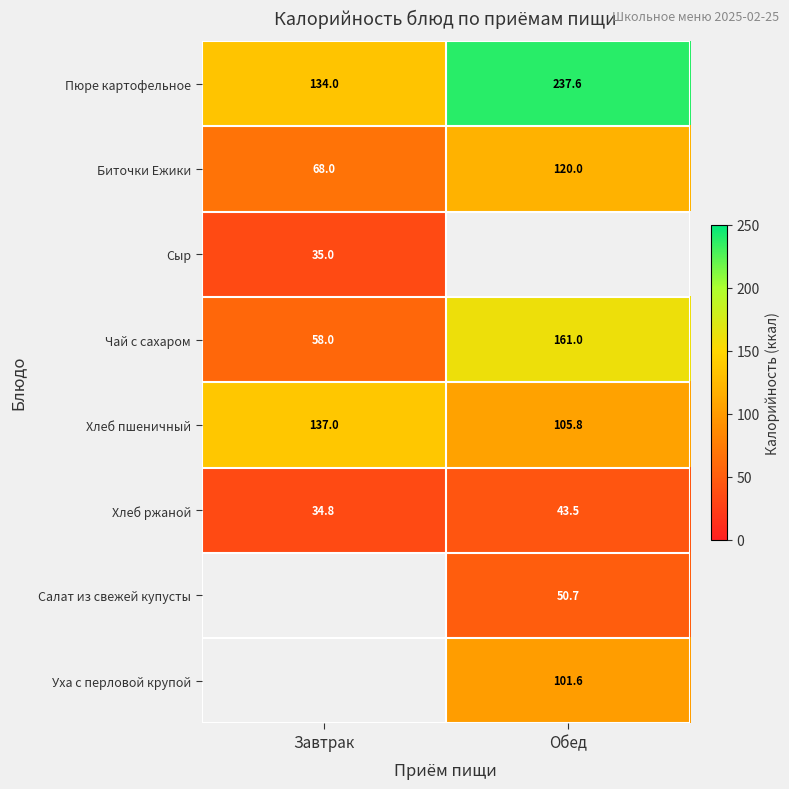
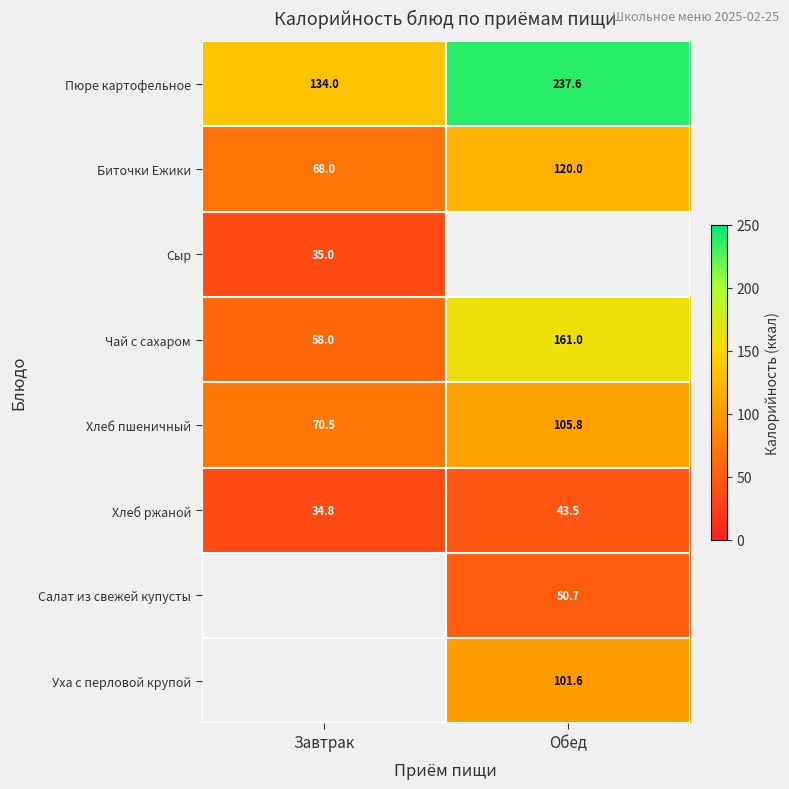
  {
    "Пюре картофельное": {
      "Завтрак": 134.0,
      "Обед": 237.6
    },
    "Биточки Ежики": {
      "Завтрак": 68.0,
      "Обед": 120.0
    },
    "Сыр": {
      "Завтрак": 35.0
    },
    "Чай с сахаром": {
      "Завтрак": 58.0,
      "Обед": 161.0
    },
    "Хлеб пшеничный": {
-     "Завтрак": 137.0,
+     "Завтрак": 70.5,
      "Обед": 105.8
    },
    "Хлеб ржаной": {
      "Завтрак": 34.8,
      "Обед": 43.5
    },
    "Салат из свежей купусты": {
      "Обед": 50.7
    },
    "Уха с перловой крупой": {
      "Обед": 101.6
    }
  }
